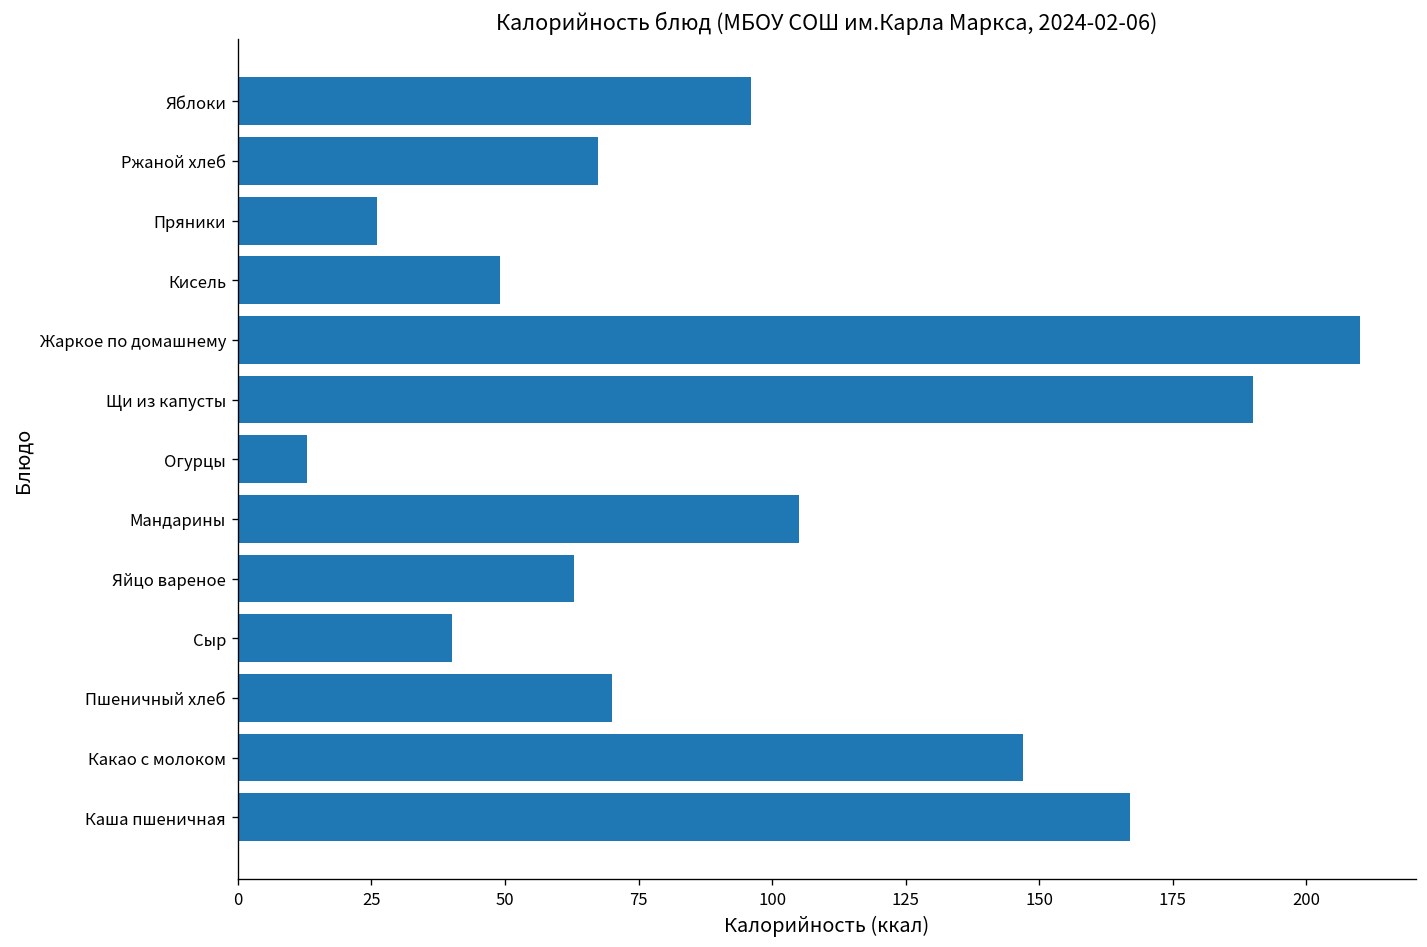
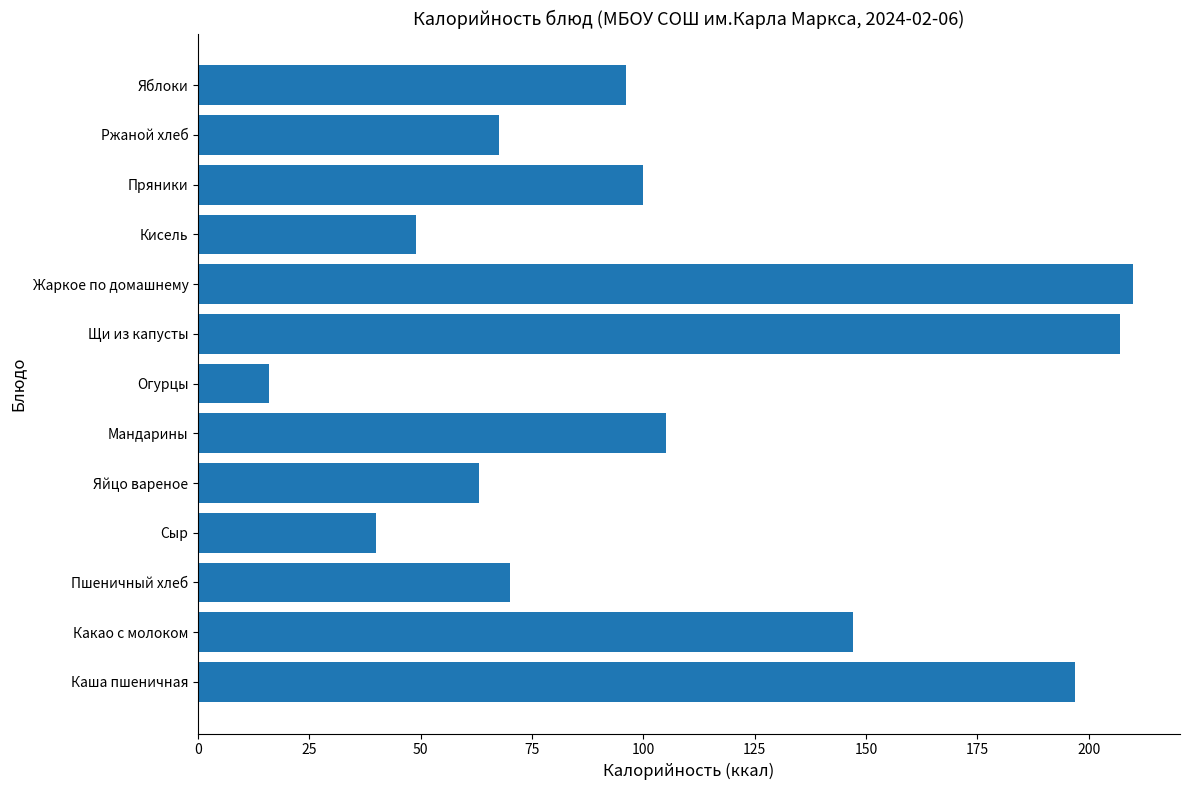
  {
    "Яблоки": 96,
    "Ржаной хлеб": 68,
-   "Пряники": 26,
+   "Пряники": 100,
    "Кисель": 49,
    "Жаркое по домашнему": 210,
-   "Щи из капусты": 190,
-   "Огурцы": 13,
+   "Щи из капусты": 207,
+   "Огурцы": 16,
    "Мандарины": 105,
    "Яйцо вареное": 63,
    "Сыр": 40,
    "Пшеничный хлеб": 70,
    "Какао с молоком": 147,
-   "Каша пшеничная": 167
+   "Каша пшеничная": 197
  }
